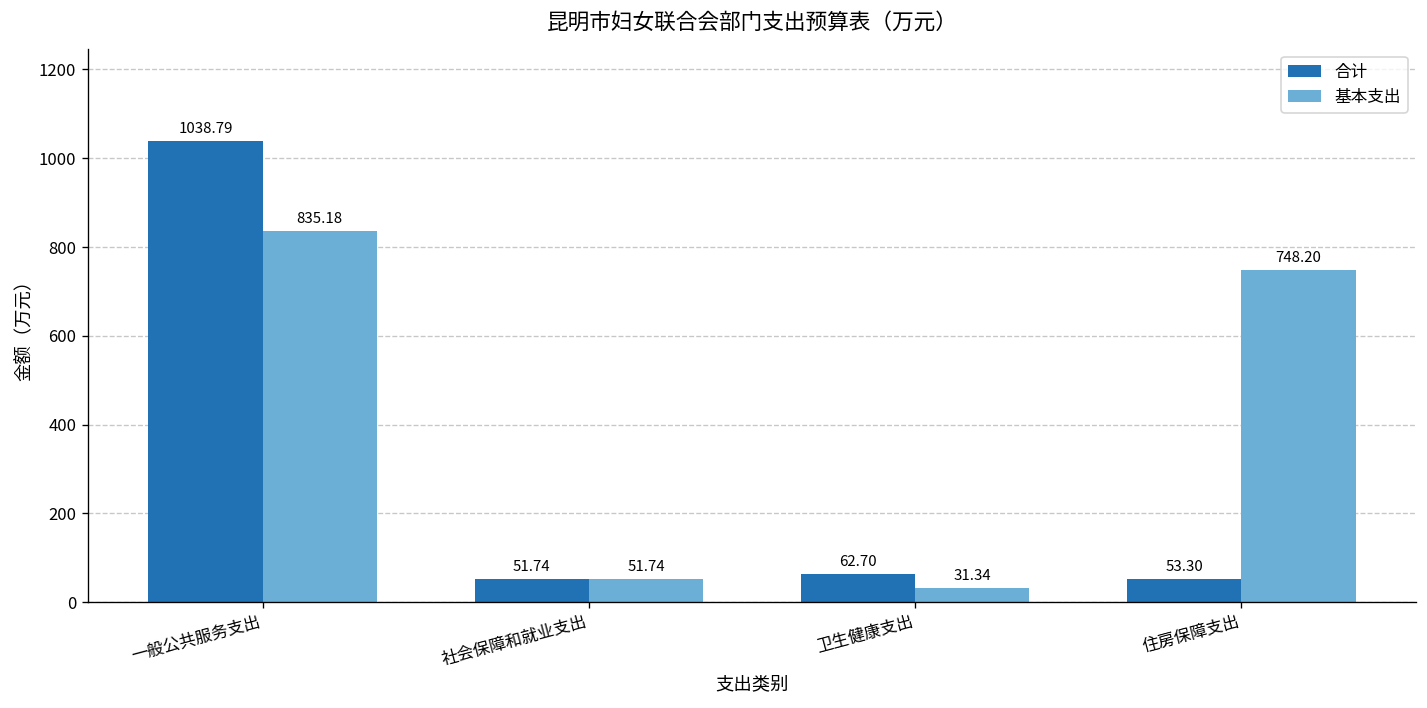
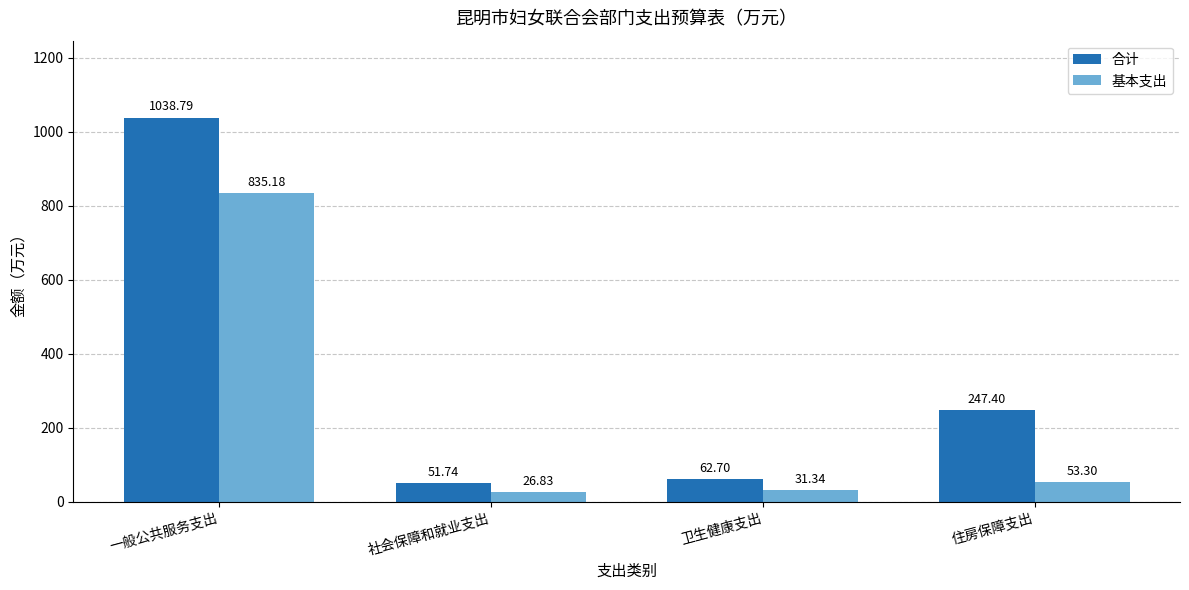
  {
    "合计": {
      "一般公共服务支出": 1038.79,
      "社会保障和就业支出": 51.74,
      "卫生健康支出": 62.70,
-     "住房保障支出": 53.30
+     "住房保障支出": 247.40
    },
    "基本支出": {
      "一般公共服务支出": 835.18,
-     "社会保障和就业支出": 51.74,
+     "社会保障和就业支出": 26.83,
      "卫生健康支出": 31.34,
-     "住房保障支出": 748.20
+     "住房保障支出": 53.30
    }
  }
